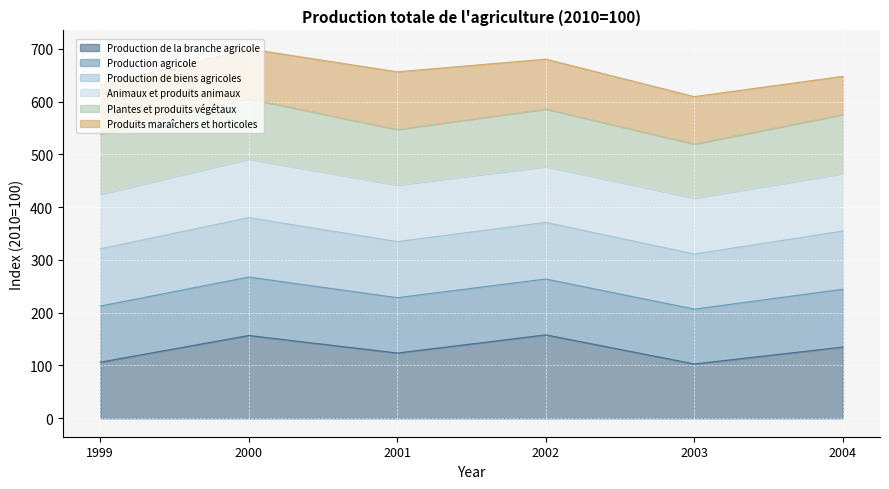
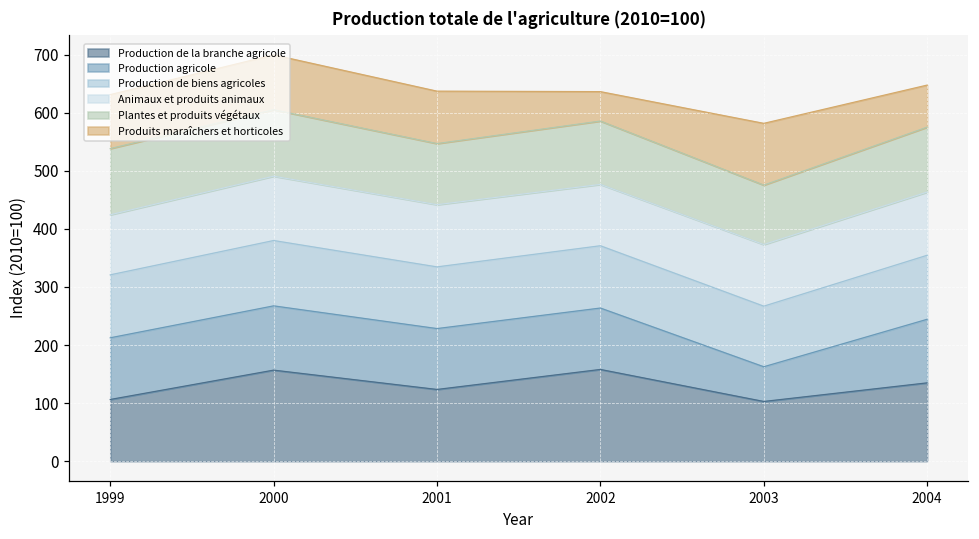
  {
    "Production de la branche agricole": {
      "1999": 110,
      "2000": 160,
      "2001": 120,
      "2002": 160,
      "2003": 100,
      "2004": 130
    },
    "Production agricole": {
      "1999": 110,
      "2000": 110,
      "2001": 100,
      "2002": 110,
-     "2003": 100,
+     "2003": 60,
      "2004": 110
    },
    "Produits maraîchers et horticoles": {
-     "2001": 110,
-     "2002": 90,
-     "2003": 90,
+     "2001": 90,
+     "2002": 50,
+     "2003": 110,
      "2004": 70
    }
  }
